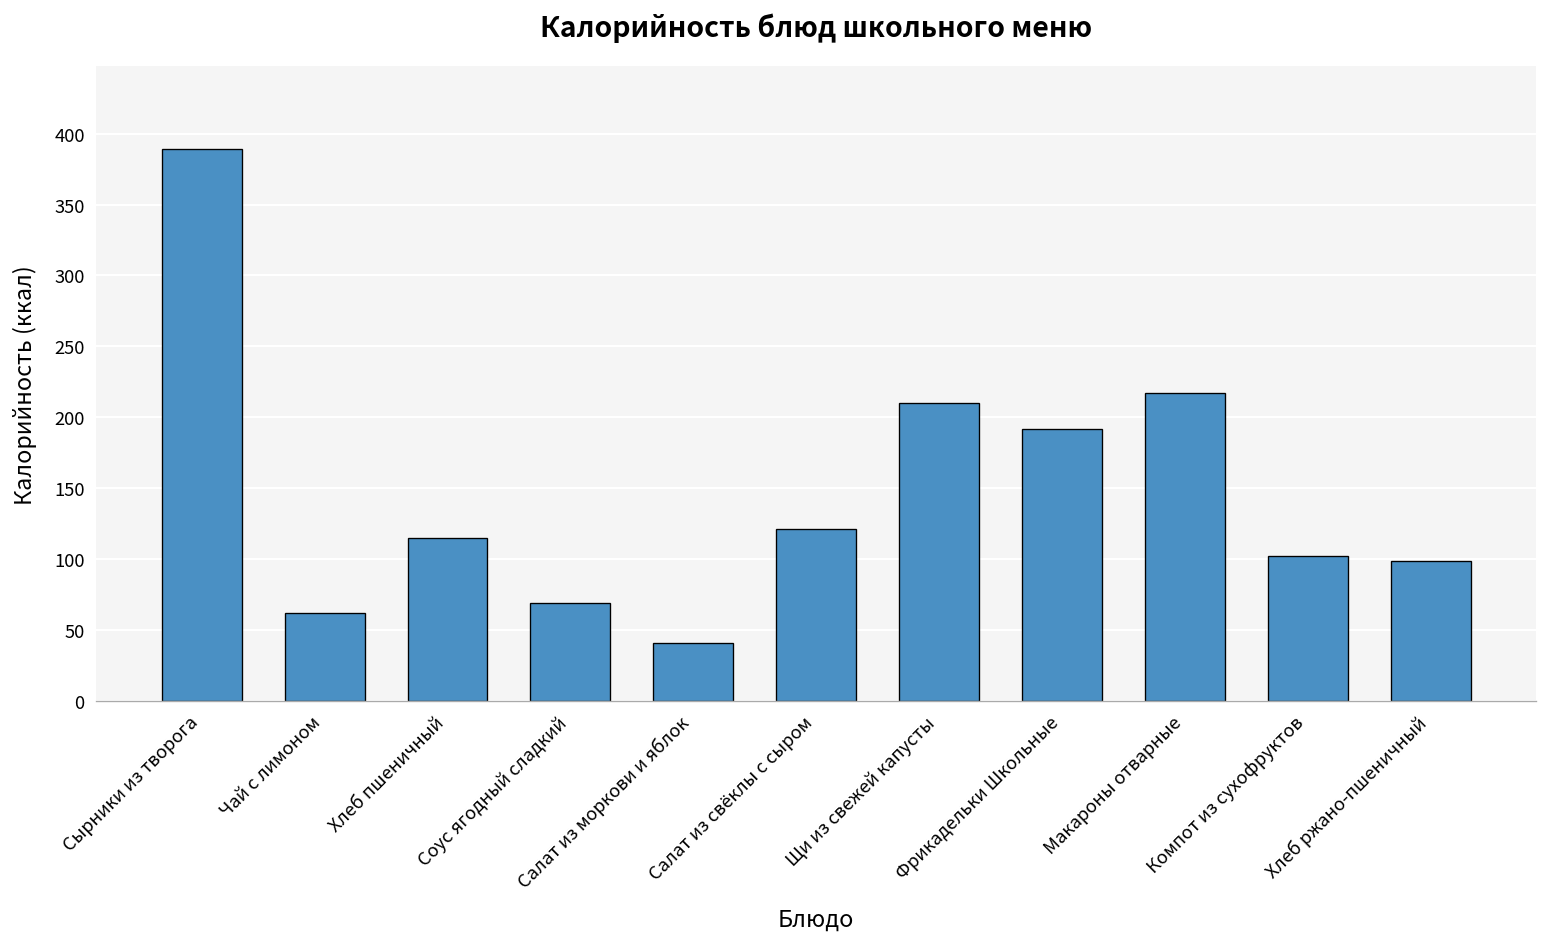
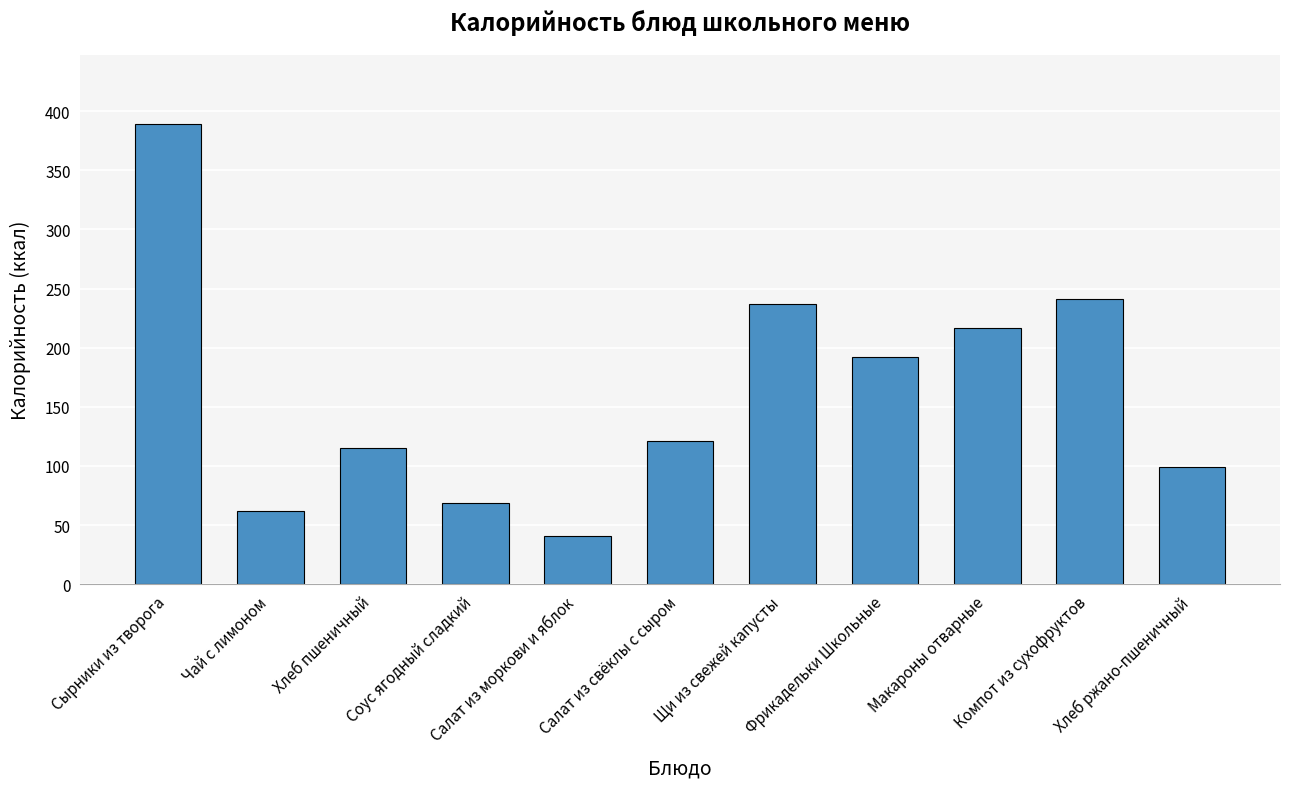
  {
    "Сырники из творога": 389,
    "Чай с лимоном": 62,
    "Хлеб пшеничный": 115,
    "Соус ягодный сладкий": 69,
    "Салат из моркови и яблок": 41,
    "Салат из свёклы с сыром": 121,
-   "Щи из свежей капусты": 210,
+   "Щи из свежей капусты": 237,
    "Фрикадельки Школьные": 192,
    "Макароны отварные": 217,
-   "Компот из сухофруктов": 102,
+   "Компот из сухофруктов": 241,
    "Хлеб ржано-пшеничный": 99
  }
